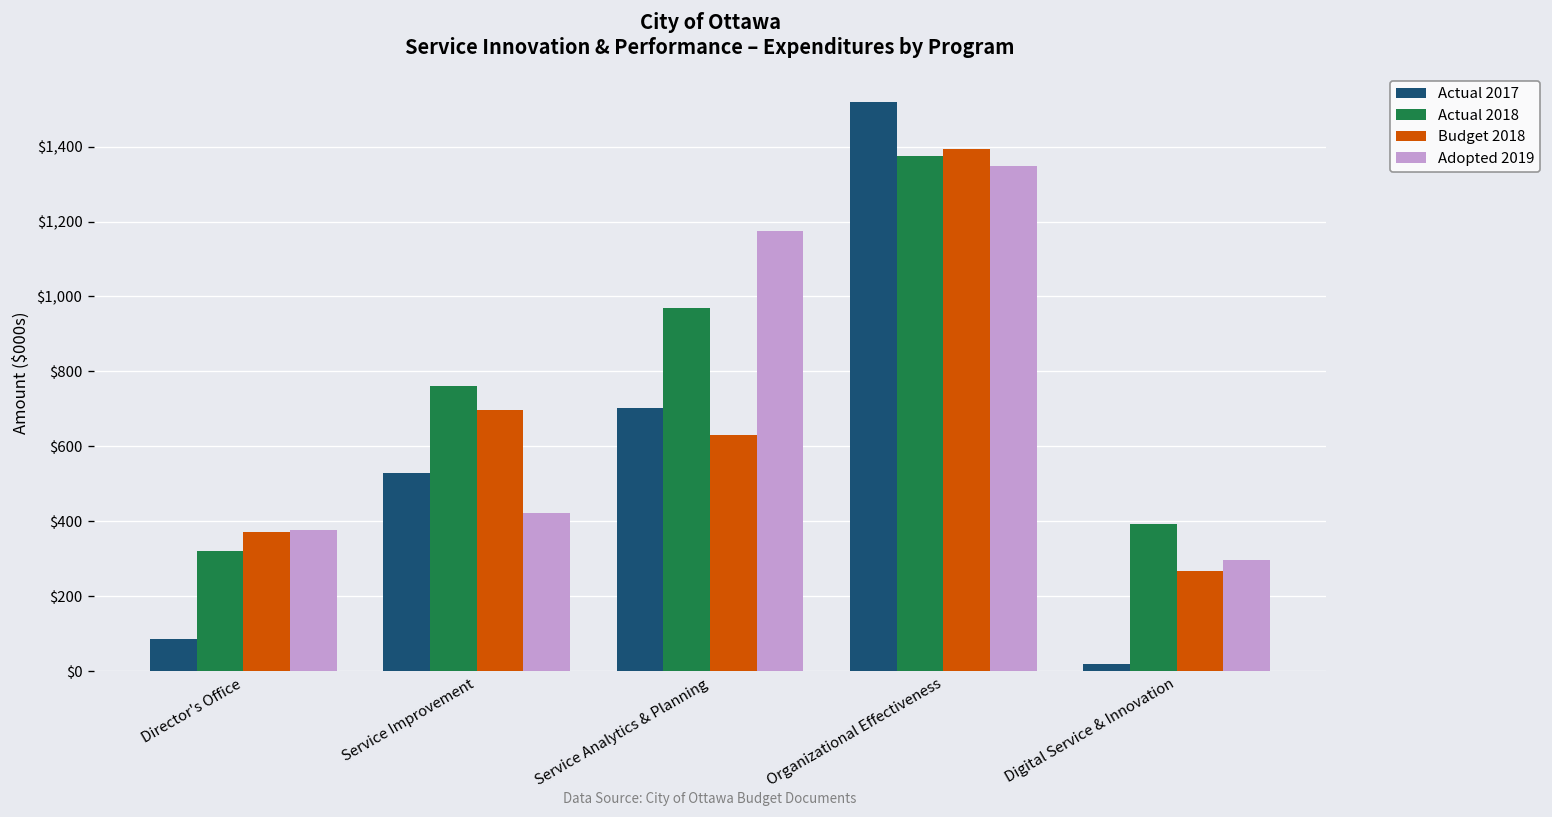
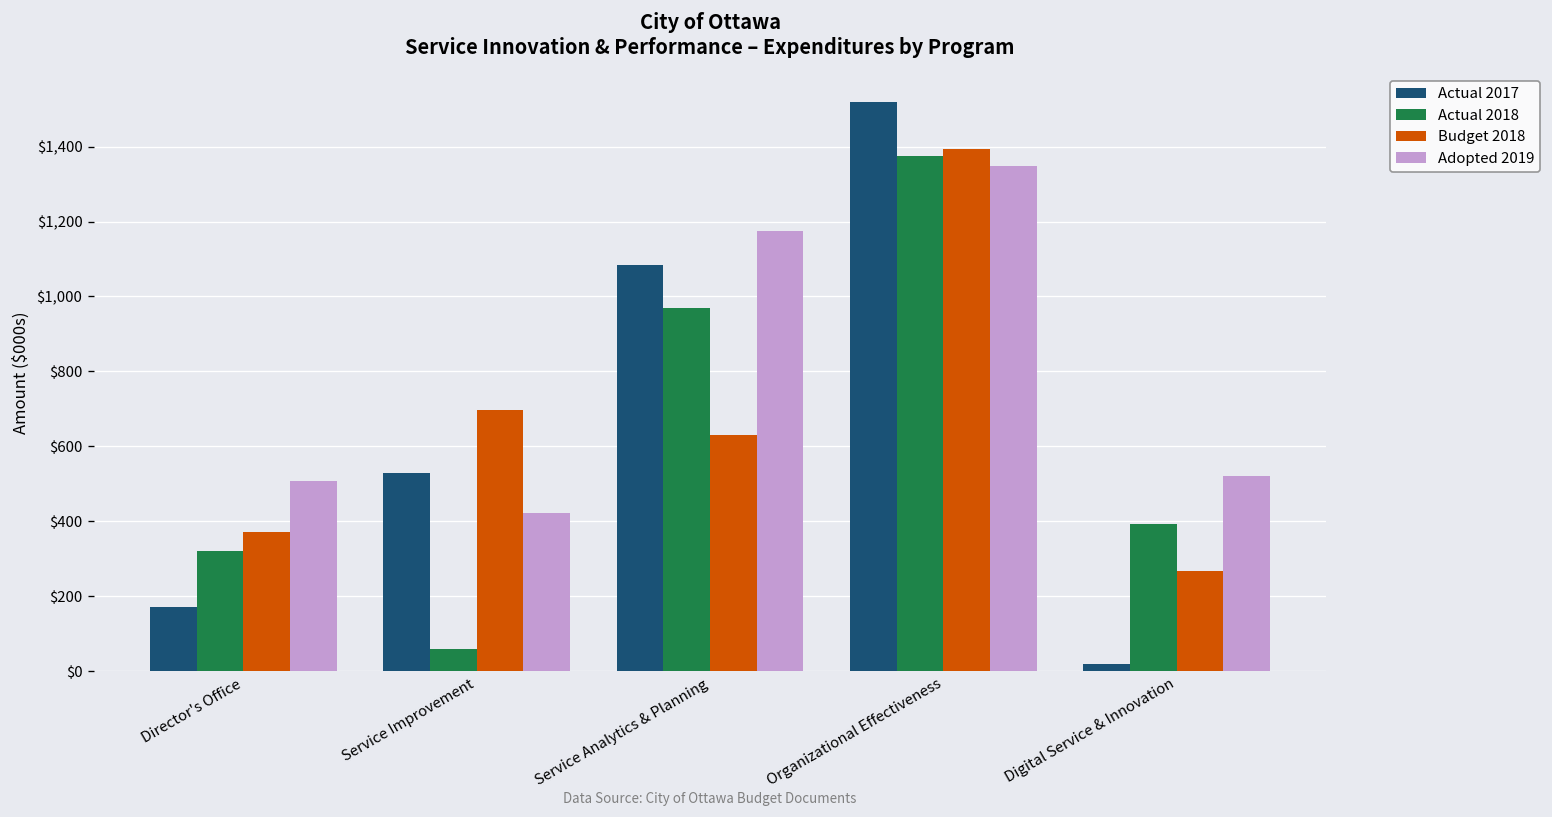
  {
    "Actual 2017": {
-     "Director's Office": "$90",
+     "Director's Office": "$170",
      "Service Improvement": "$530",
-     "Service Analytics & Planning": "$700",
+     "Service Analytics & Planning": "$1,090",
      "Organizational Effectiveness": "$1,520",
      "Digital Service & Innovation": "$20"
    },
    "Actual 2018": {
      "Director's Office": "$320",
-     "Service Improvement": "$760",
+     "Service Improvement": "$60",
      "Service Analytics & Planning": "$970",
      "Organizational Effectiveness": "$1,370",
      "Digital Service & Innovation": "$390"
    },
    "Budget 2018": {
      "Director's Office": "$370",
      "Service Improvement": "$700",
      "Service Analytics & Planning": "$630",
      "Organizational Effectiveness": "$1,400",
      "Digital Service & Innovation": "$270"
    },
    "Adopted 2019": {
-     "Director's Office": "$380",
+     "Director's Office": "$510",
      "Service Improvement": "$420",
      "Service Analytics & Planning": "$1,180",
      "Organizational Effectiveness": "$1,350",
-     "Digital Service & Innovation": "$300"
+     "Digital Service & Innovation": "$520"
    }
  }
